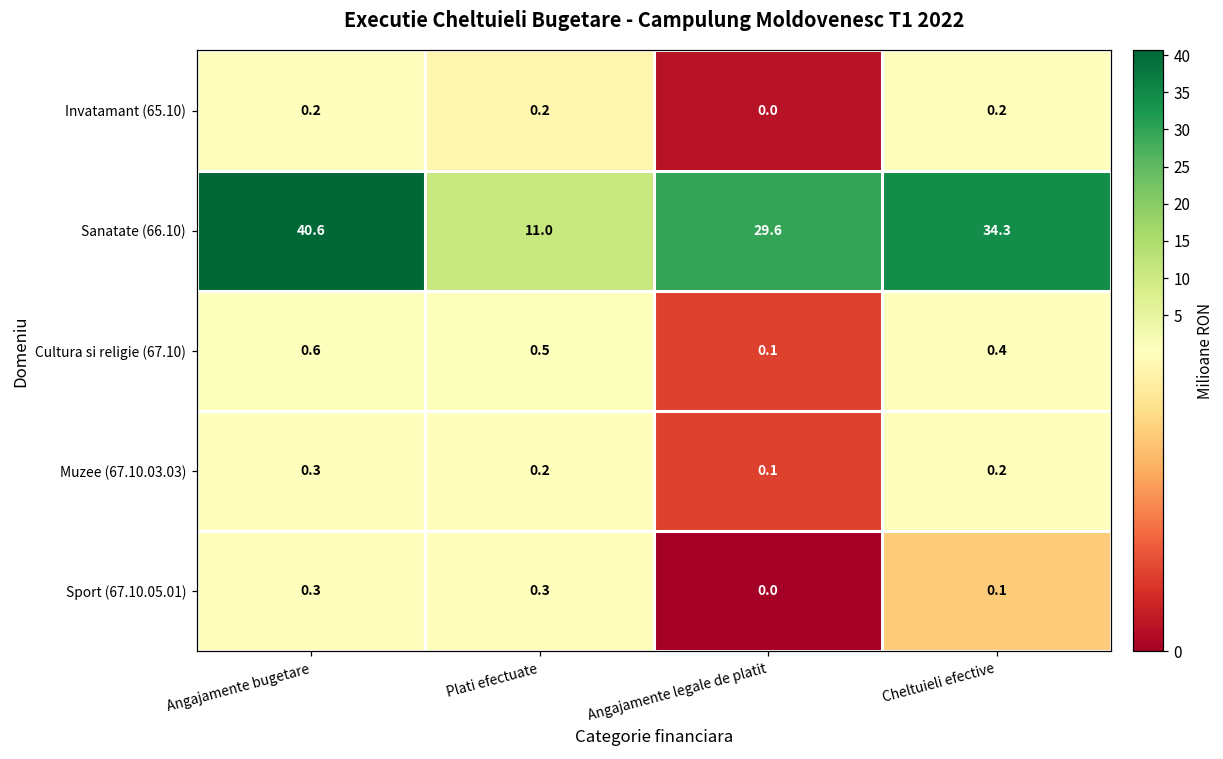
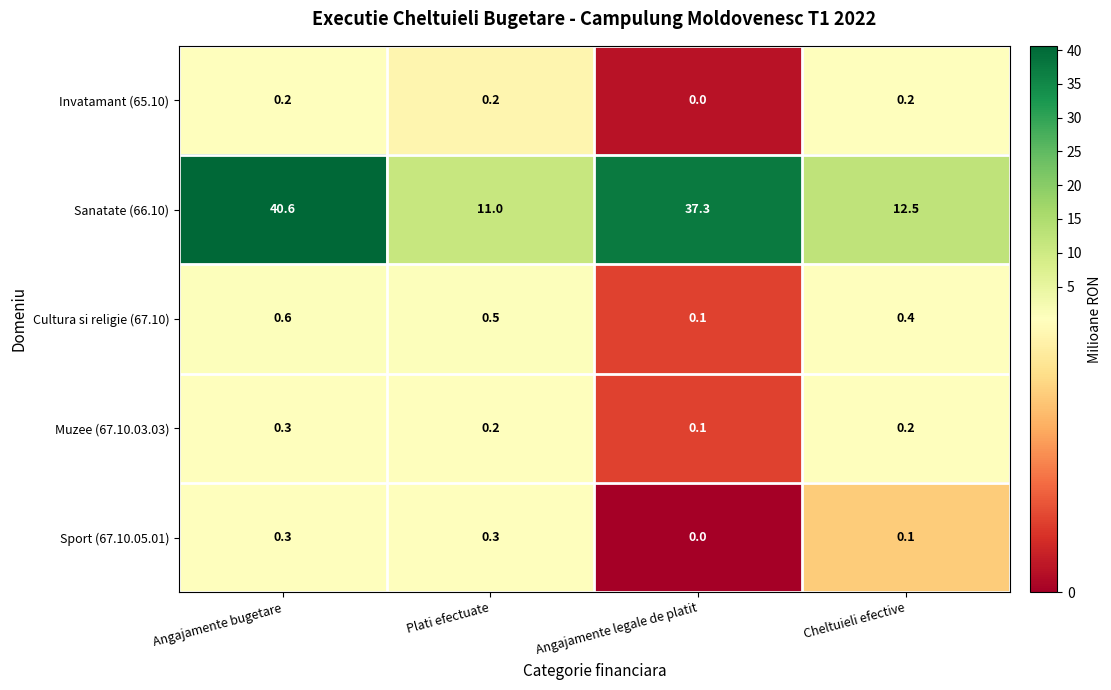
  {
    "Invatamant (65.10)": {
      "Angajamente bugetare": 0.2,
      "Plati efectuate": 0.2,
      "Angajamente legale de platit": 0.0,
      "Cheltuieli efective": 0.2
    },
    "Sanatate (66.10)": {
      "Angajamente bugetare": 40.6,
      "Plati efectuate": 11.0,
-     "Angajamente legale de platit": 29.6,
-     "Cheltuieli efective": 34.3
+     "Angajamente legale de platit": 37.3,
+     "Cheltuieli efective": 12.5
    },
    "Cultura si religie (67.10)": {
      "Angajamente bugetare": 0.6,
      "Plati efectuate": 0.5,
      "Angajamente legale de platit": 0.1,
      "Cheltuieli efective": 0.4
    },
    "Muzee (67.10.03.03)": {
      "Angajamente bugetare": 0.3,
      "Plati efectuate": 0.2,
      "Angajamente legale de platit": 0.1,
      "Cheltuieli efective": 0.2
    },
    "Sport (67.10.05.01)": {
      "Angajamente bugetare": 0.3,
      "Plati efectuate": 0.3,
      "Angajamente legale de platit": 0.0,
      "Cheltuieli efective": 0.1
    }
  }
